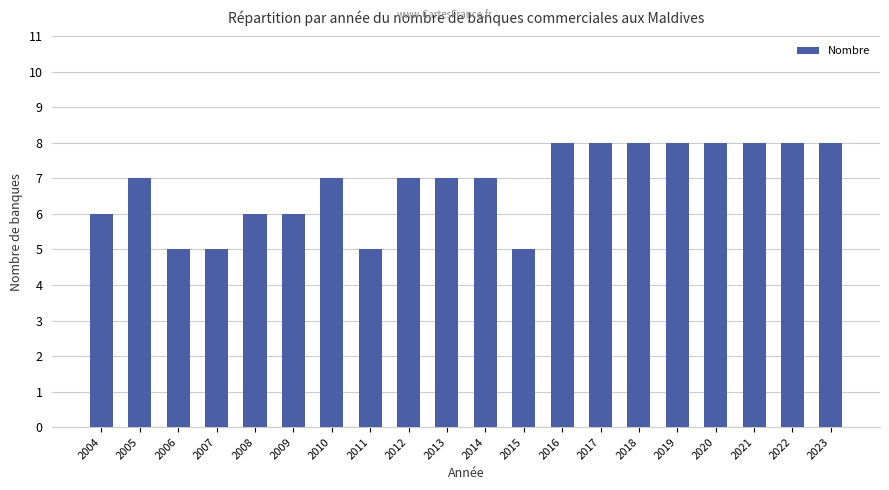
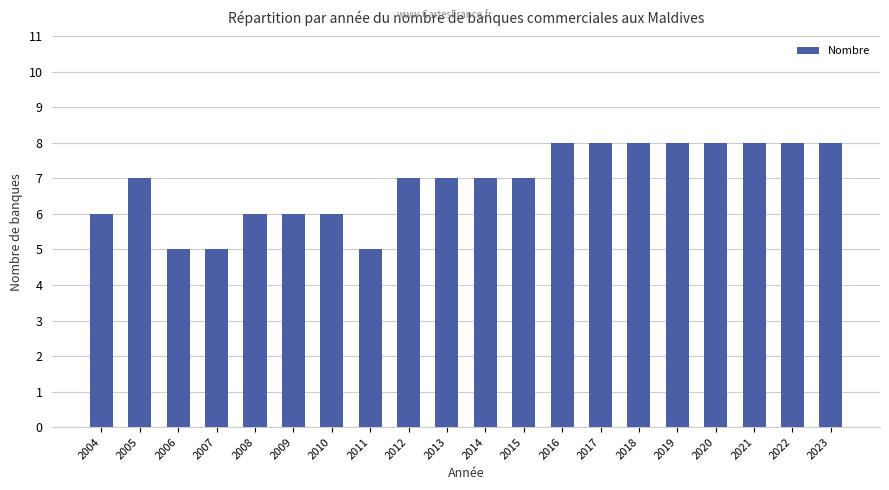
  {
    "2004": 6,
    "2005": 7,
    "2006": 5,
    "2007": 5,
    "2008": 6,
    "2009": 6,
-   "2010": 7,
+   "2010": 6,
    "2011": 5,
    "2012": 7,
    "2013": 7,
    "2014": 7,
-   "2015": 5,
+   "2015": 7,
    "2016": 8,
    "2017": 8,
    "2018": 8,
    "2019": 8,
    "2020": 8,
    "2021": 8,
    "2022": 8,
    "2023": 8
  }
